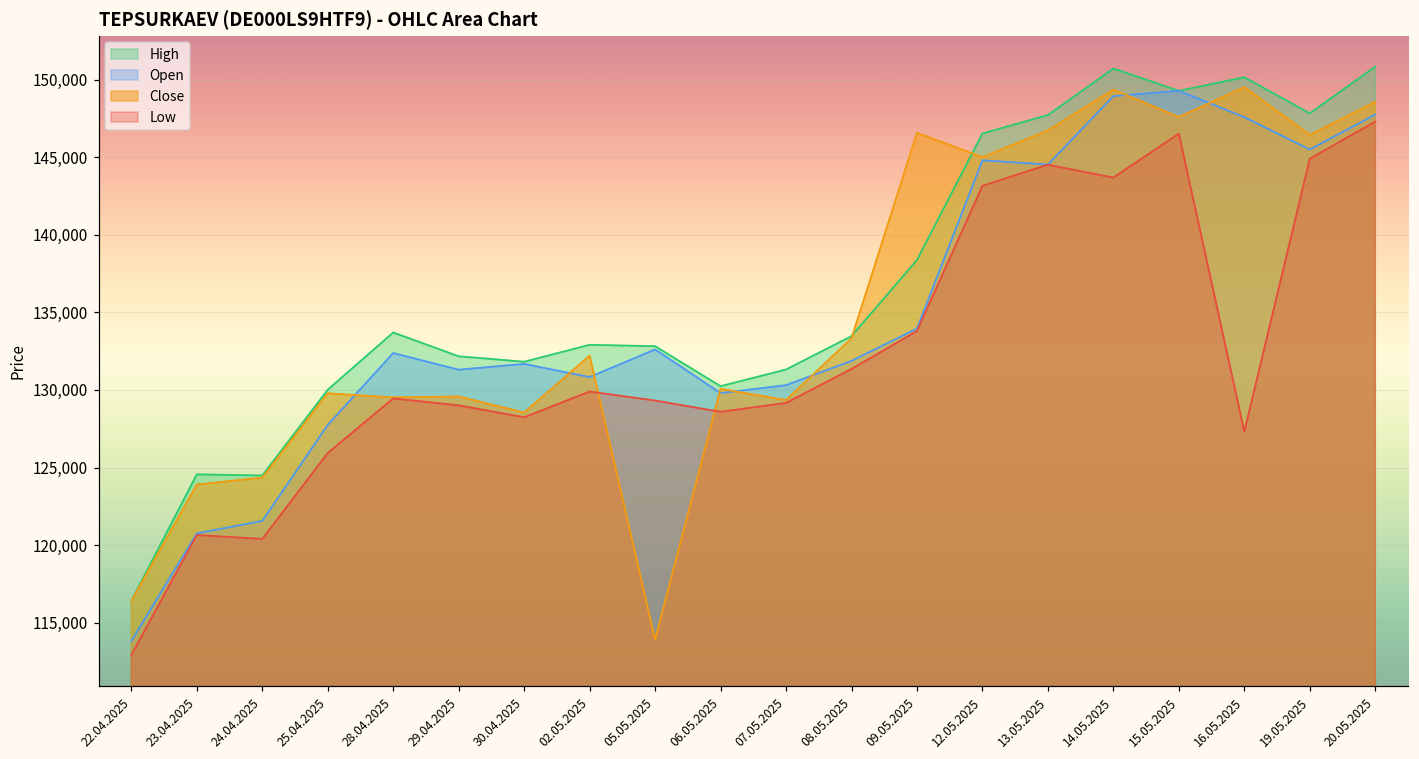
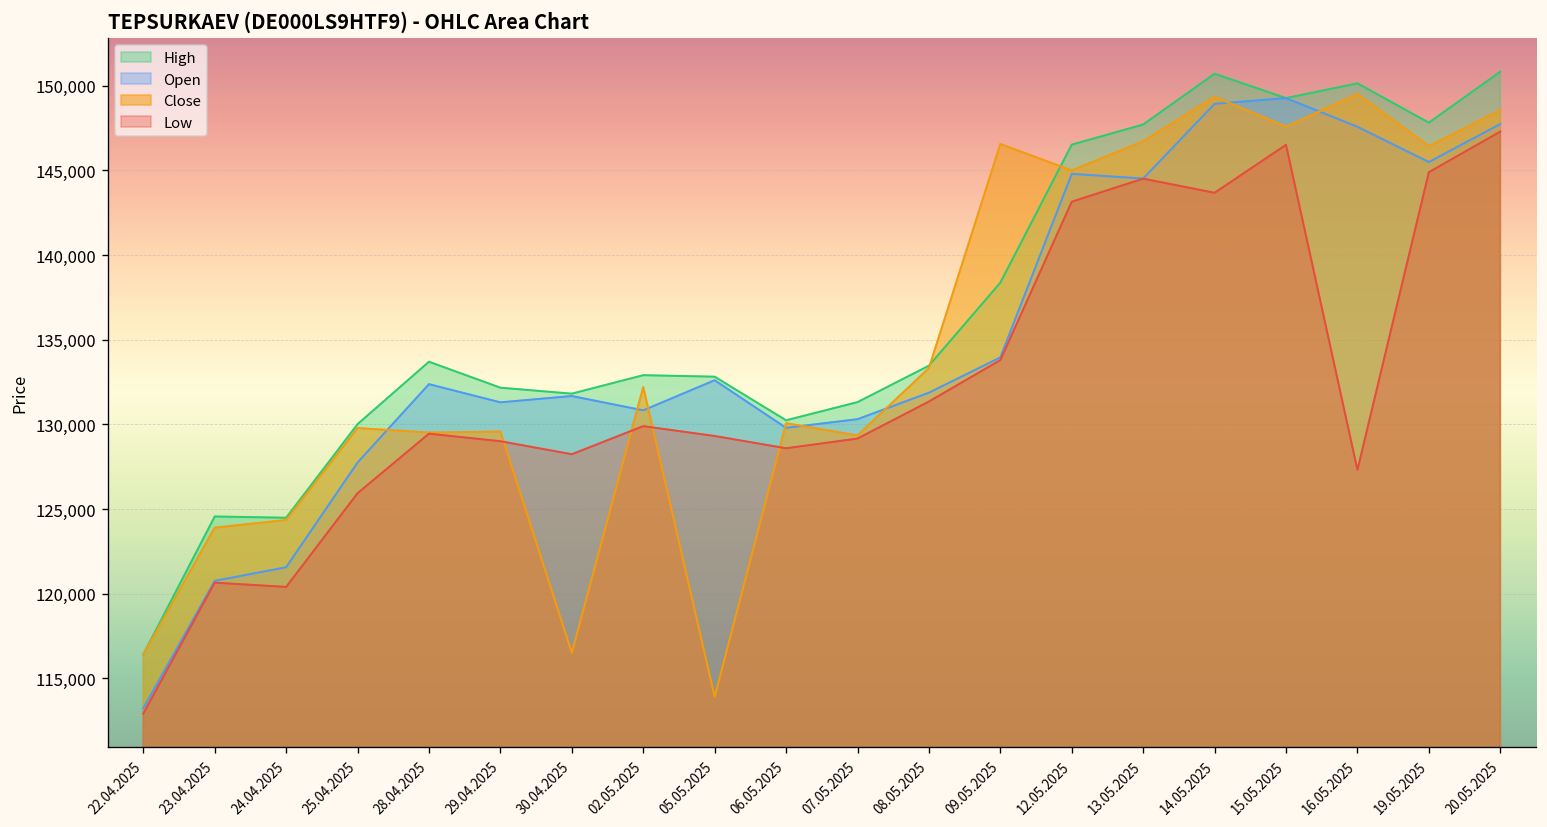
  {
    "High": {
      "23.04.2025": "124,600",
      "25.04.2025": "130,000",
      "28.04.2025": "133,700",
      "29.04.2025": "132,200",
      "02.05.2025": "132,900",
      "05.05.2025": "132,800",
      "07.05.2025": "131,300",
      "09.05.2025": "138,400",
      "12.05.2025": "146,500",
      "13.05.2025": "147,700",
      "14.05.2025": "150,700",
      "16.05.2025": "150,100",
      "19.05.2025": "147,800",
      "20.05.2025": "150,800"
    },
    "Open": {
-     "22.04.2025": "113,800",
+     "22.04.2025": "113,200",
      "24.04.2025": "121,600",
      "25.04.2025": "127,700",
      "28.04.2025": "132,400",
      "29.04.2025": "131,300",
      "02.05.2025": "130,800",
      "05.05.2025": "132,600",
      "06.05.2025": "129,800",
      "07.05.2025": "130,300",
      "08.05.2025": "131,900",
      "12.05.2025": "144,800",
      "14.05.2025": "148,900",
      "16.05.2025": "147,600",
      "19.05.2025": "145,500",
      "20.05.2025": "147,700"
    },
    "Close": {
      "23.04.2025": "123,900",
      "25.04.2025": "129,800",
      "29.04.2025": "129,600",
-     "30.04.2025": "128,500",
+     "30.04.2025": "116,500",
      "02.05.2025": "132,200",
      "05.05.2025": "113,900",
      "07.05.2025": "129,400",
      "09.05.2025": "146,600",
      "12.05.2025": "145,000",
      "13.05.2025": "146,700",
      "14.05.2025": "149,300",
      "15.05.2025": "147,600",
      "16.05.2025": "149,500",
      "19.05.2025": "146,400",
      "20.05.2025": "148,600"
    },
    "Low": {
      "22.04.2025": "112,900",
      "24.04.2025": "120,400",
      "25.04.2025": "125,900",
      "29.04.2025": "129,000",
      "30.04.2025": "128,200",
      "02.05.2025": "129,900",
      "05.05.2025": "129,300",
      "06.05.2025": "128,600",
      "07.05.2025": "129,200",
      "08.05.2025": "131,400",
      "12.05.2025": "143,200",
      "14.05.2025": "143,700",
      "15.05.2025": "146,500",
      "16.05.2025": "127,300",
      "19.05.2025": "144,900",
      "20.05.2025": "147,300"
    }
  }
